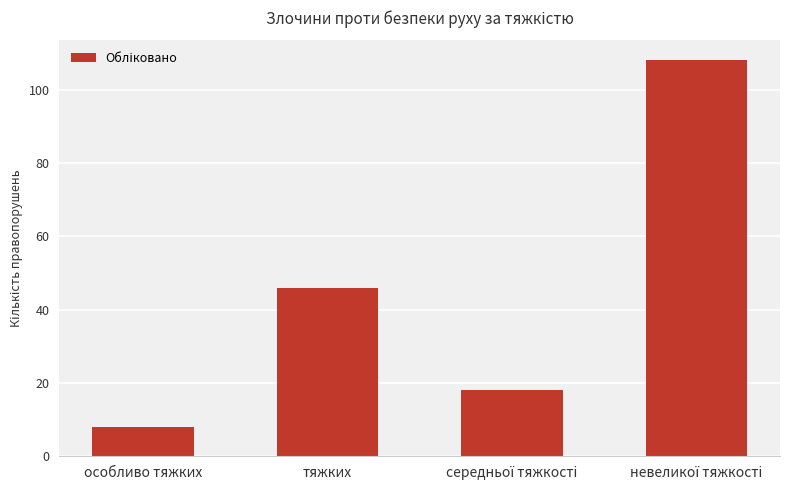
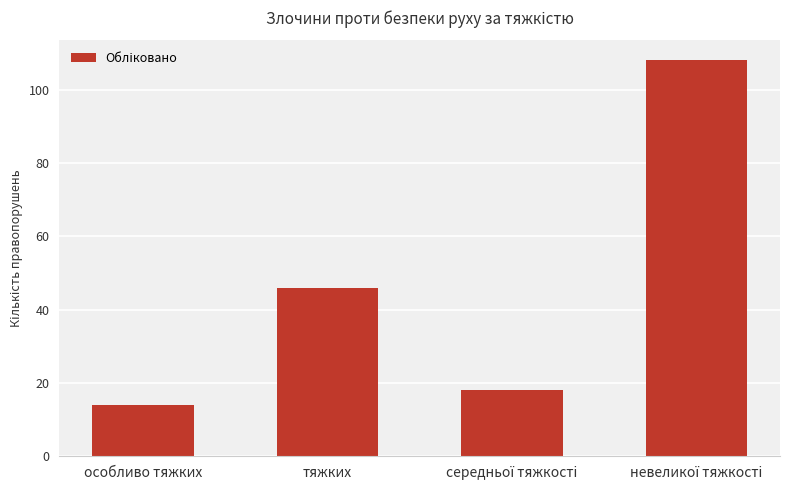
  {
-   "особливо тяжких": 8,
+   "особливо тяжких": 14,
    "тяжких": 46,
    "середньої тяжкості": 18,
    "невеликої тяжкості": 108
  }
